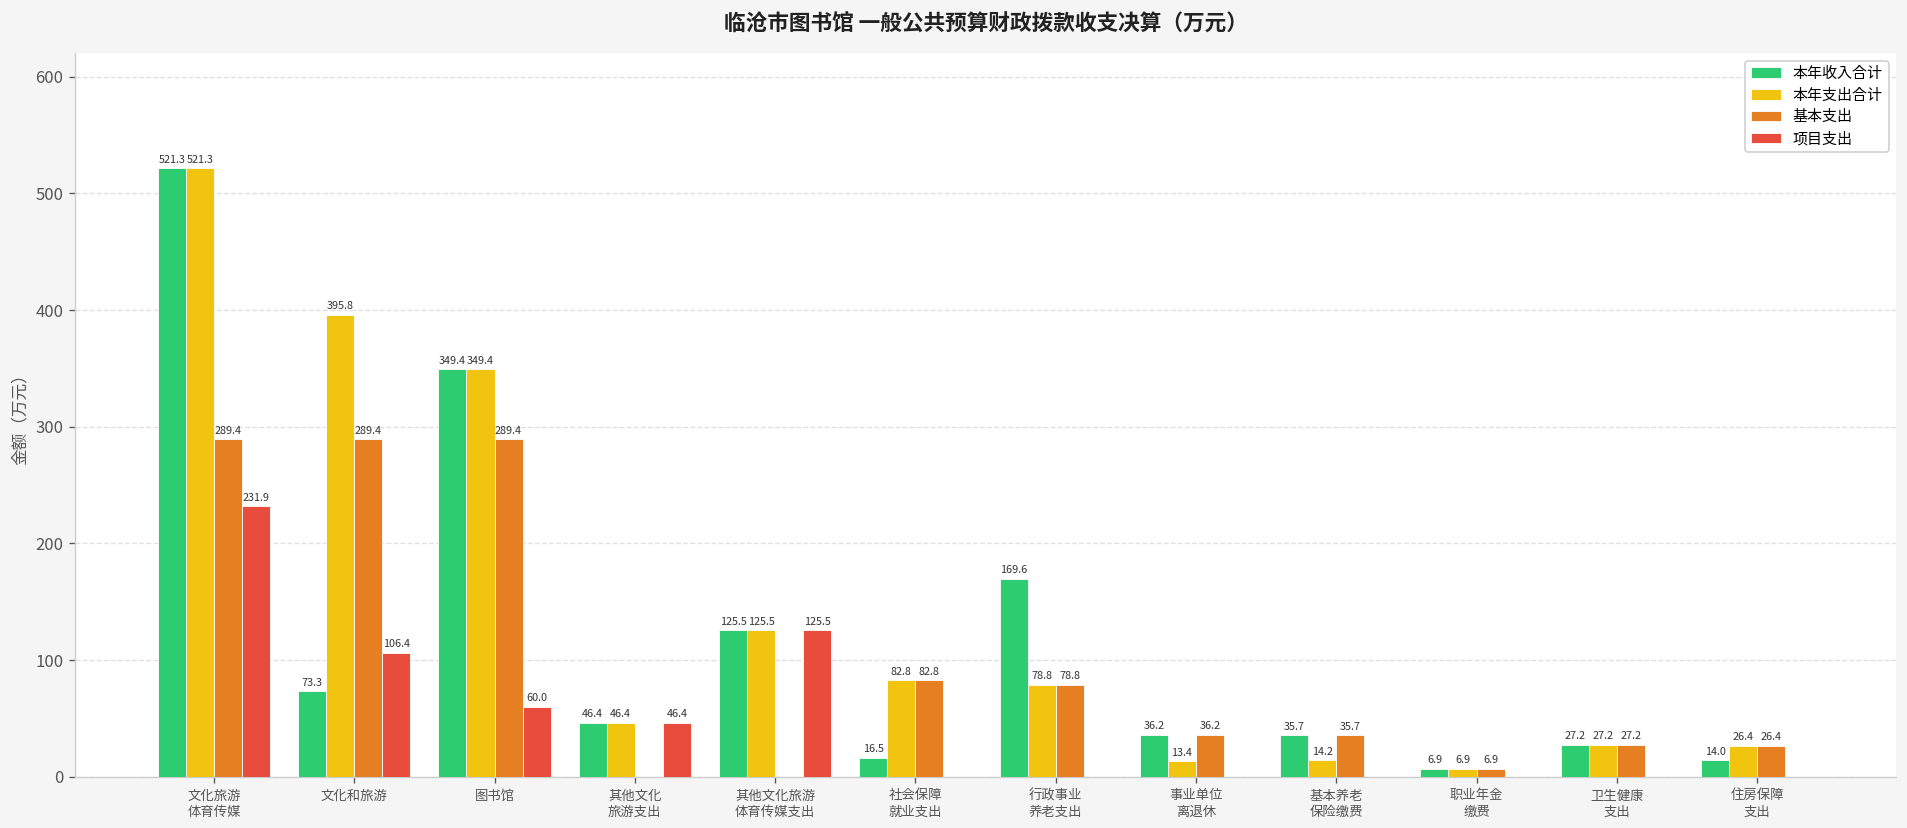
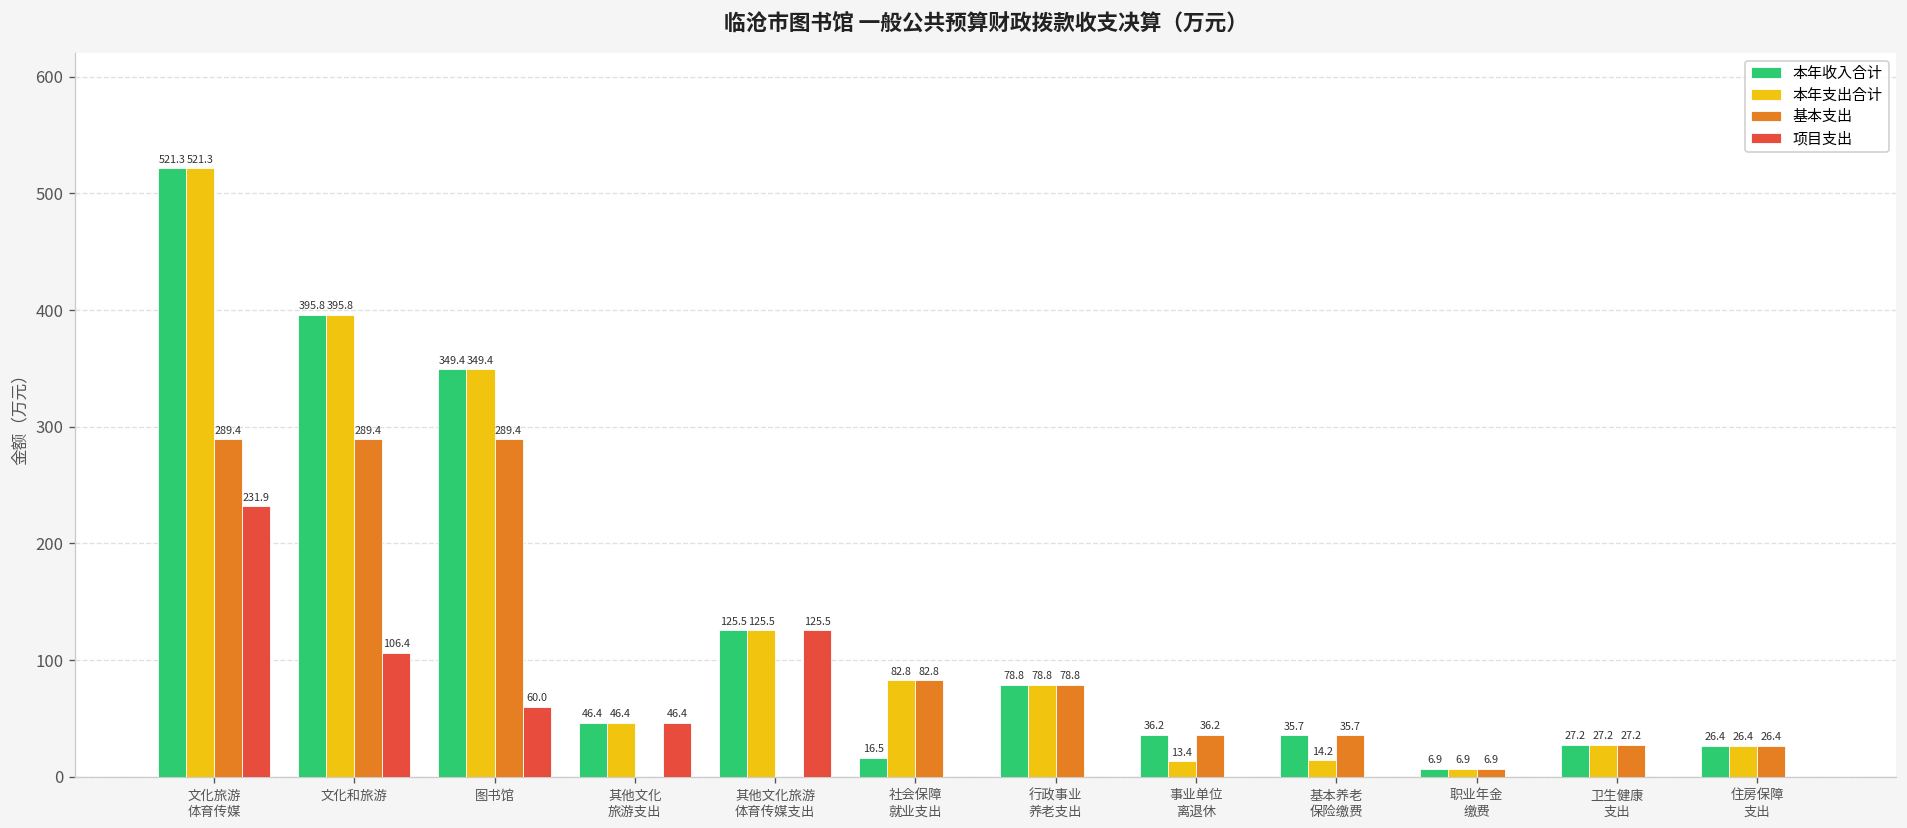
  {
    "本年收入合计": {
      "文化旅游 体育传媒": 521.3,
-     "文化和旅游": 73.3,
+     "文化和旅游": 395.8,
      "图书馆": 349.4,
      "其他文化 旅游支出": 46.4,
      "其他文化旅游 体育传媒支出": 125.5,
      "社会保障 就业支出": 16.5,
-     "行政事业 养老支出": 169.6,
+     "行政事业 养老支出": 78.8,
      "事业单位 离退休": 36.2,
      "基本养老 保险缴费": 35.7,
      "职业年金 缴费": 6.9,
      "卫生健康 支出": 27.2,
-     "住房保障 支出": 14.0
+     "住房保障 支出": 26.4
    },
    "本年支出合计": {
      "文化旅游 体育传媒": 521.3,
      "文化和旅游": 395.8,
      "图书馆": 349.4,
      "其他文化 旅游支出": 46.4,
      "其他文化旅游 体育传媒支出": 125.5,
      "社会保障 就业支出": 82.8,
      "行政事业 养老支出": 78.8,
      "事业单位 离退休": 13.4,
      "基本养老 保险缴费": 14.2,
      "职业年金 缴费": 6.9,
      "卫生健康 支出": 27.2,
      "住房保障 支出": 26.4
    }
  }
